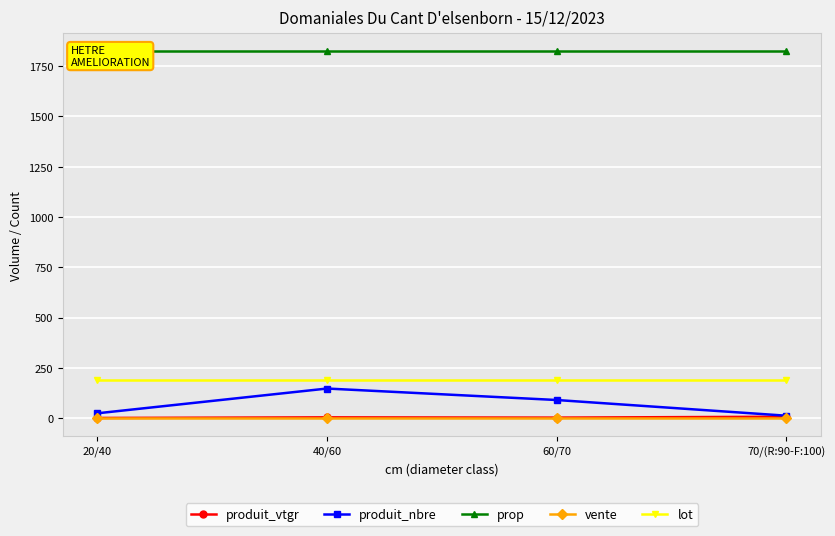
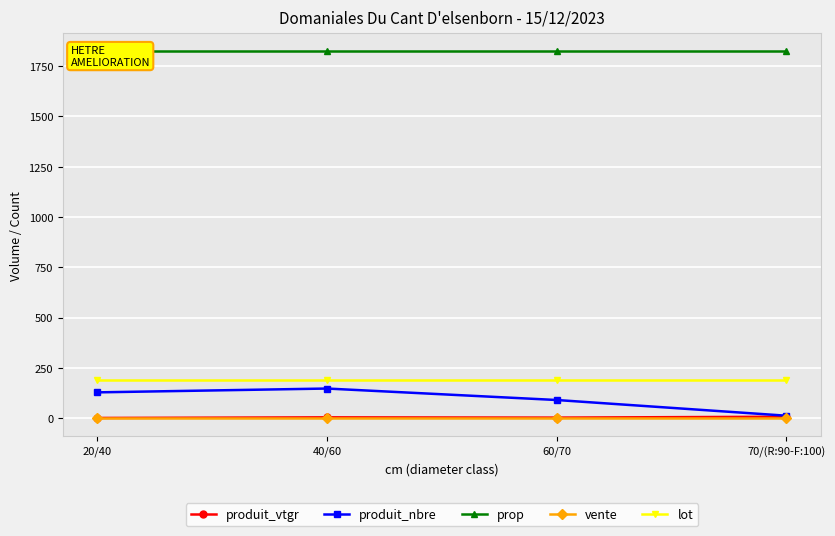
  {
    "produit_nbre": {
-     "20/40": 20,
+     "20/40": 130,
      "40/60": 150,
      "60/70": 90
    },
    "prop": {
      "40/60": 1820,
      "60/70": 1820,
      "70/(R:90-F:100)": 1820
    },
    "lot": {
      "20/40": 190,
      "40/60": 190,
      "60/70": 190,
      "70/(R:90-F:100)": 190
    }
  }
